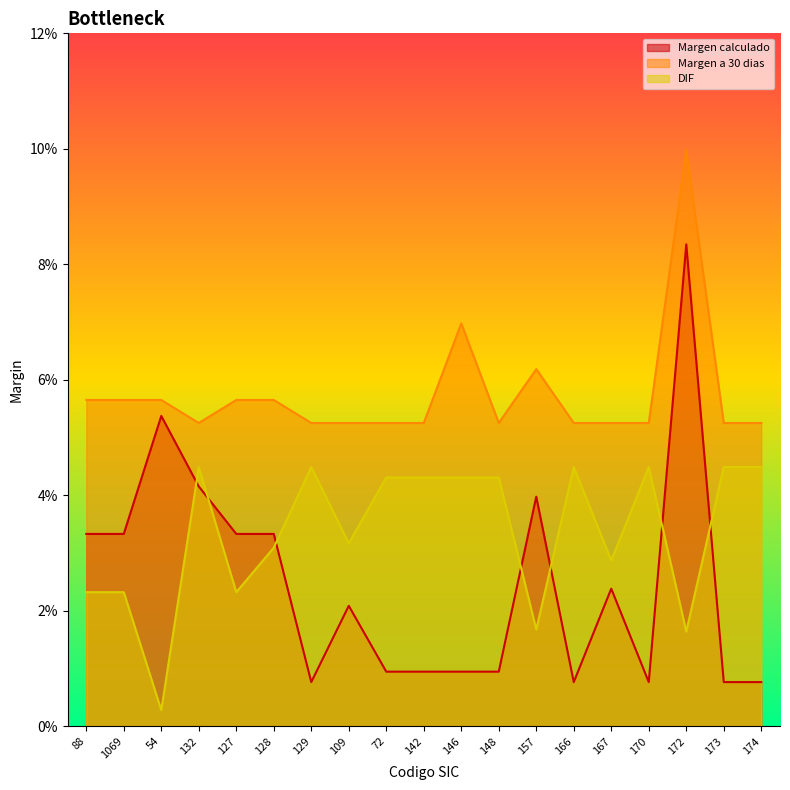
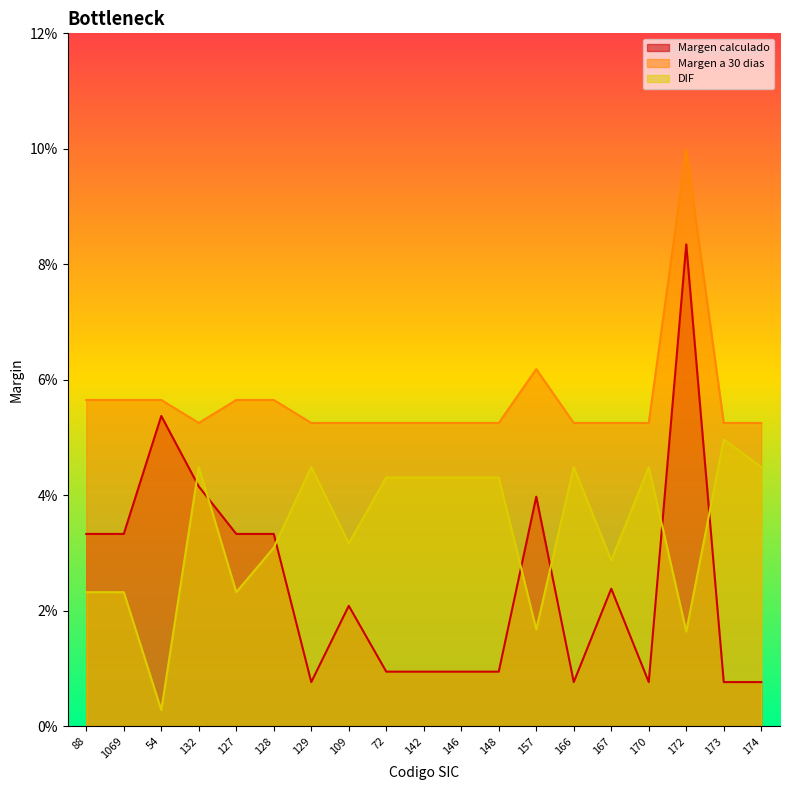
  {
    "Margen calculado": {
      "88": "3.3%",
      "1069": "3.3%",
      "54": "5.4%",
      "132": "4.2%",
      "127": "3.3%",
      "128": "3.3%",
      "129": "0.8%",
      "109": "2.1%",
      "72": "0.9%",
      "142": "0.9%",
      "146": "0.9%",
      "148": "0.9%",
      "157": "4.0%",
      "166": "0.8%",
      "167": "2.4%",
      "170": "0.8%",
      "172": "8.3%",
      "173": "0.8%",
      "174": "0.8%"
    },
    "Margen a 30 dias": {
      "88": "5.6%",
      "1069": "5.6%",
      "54": "5.6%",
      "132": "5.3%",
      "127": "5.6%",
      "128": "5.6%",
      "129": "5.3%",
      "109": "5.3%",
      "72": "5.3%",
      "142": "5.3%",
-     "146": "7.0%",
+     "146": "5.3%",
      "148": "5.3%",
      "157": "6.2%",
      "166": "5.3%",
      "167": "5.3%",
      "170": "5.3%",
      "172": "10.0%",
      "173": "5.3%",
      "174": "5.3%"
    },
    "DIF": {
      "88": "2.3%",
      "1069": "2.3%",
      "54": "0.3%",
      "132": "4.5%",
      "127": "2.3%",
      "128": "3.1%",
      "129": "4.5%",
      "109": "3.2%",
      "72": "4.3%",
      "142": "4.3%",
      "146": "4.3%",
      "148": "4.3%",
      "157": "1.7%",
      "166": "4.5%",
      "167": "2.9%",
      "170": "4.5%",
      "172": "1.6%",
-     "173": "4.5%",
+     "173": "5.0%",
      "174": "4.5%"
    }
  }
